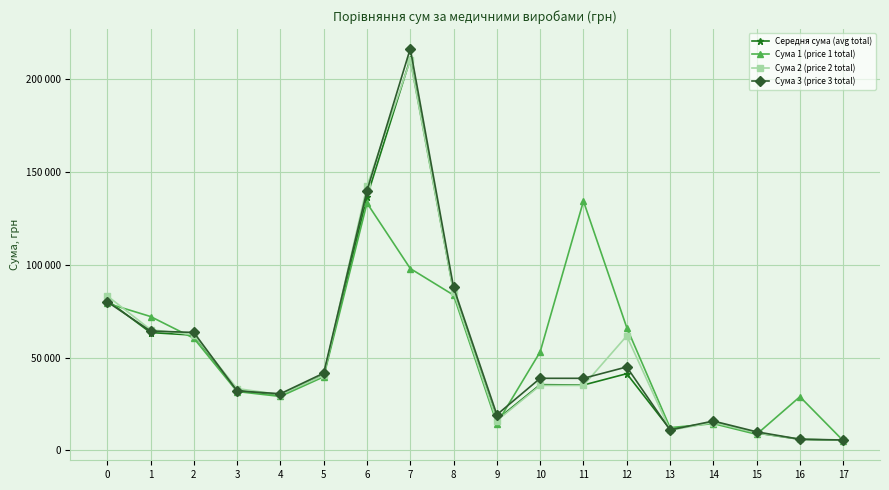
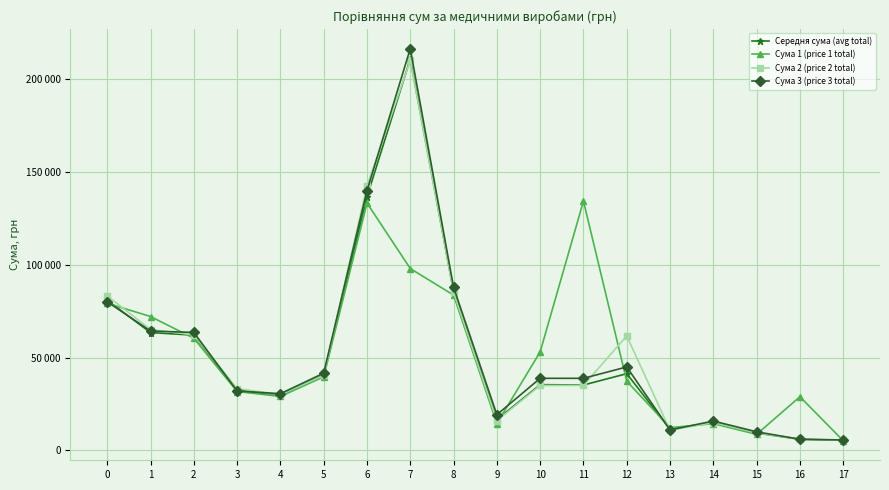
  {
    "Сума 1 (price 1 total)": {
      "1": 72000,
      "2": 60000,
      "6": 133000,
      "7": 98000,
      "8": 84000,
      "9": 14000,
      "10": 53000,
      "11": 134000,
-     "12": 66000,
+     "12": 37000,
      "16": 29000
    },
    "Сума 2 (price 2 total)": {
      "0": 83000,
      "6": 142000,
      "12": 62000
    }
  }
